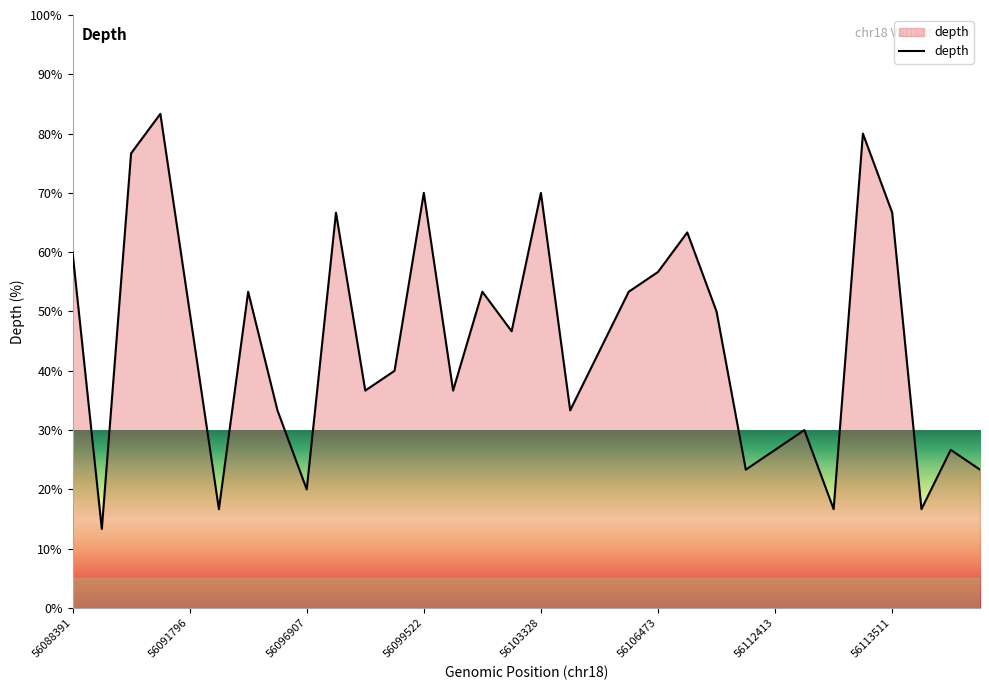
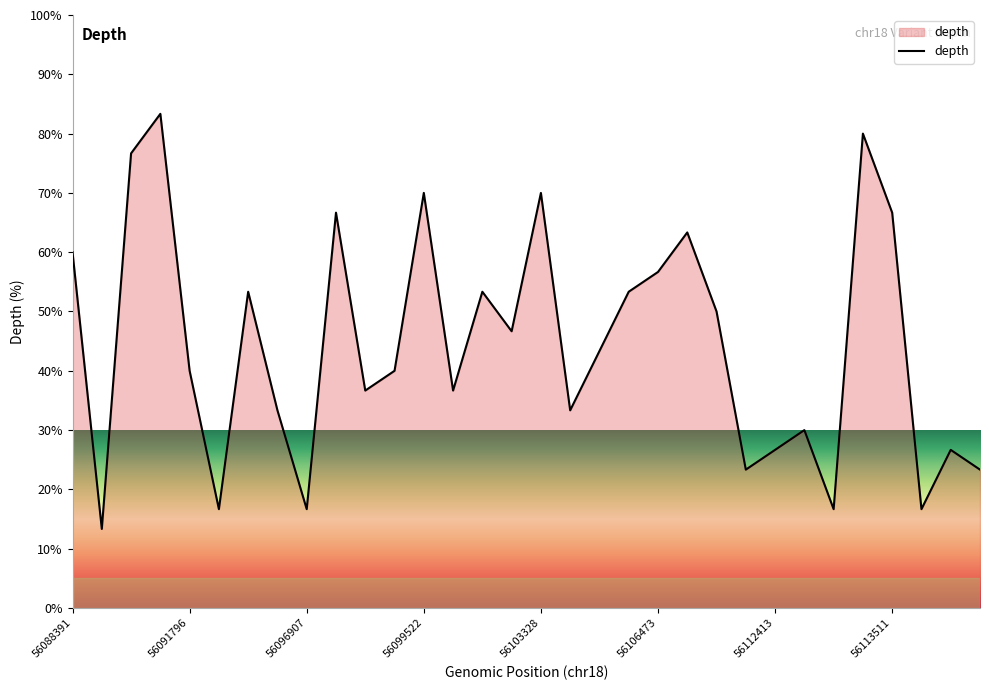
  {
    "56088391": "60%",
-   "56091796": "50%",
-   "56096907": "20%",
+   "56091796": "40%",
+   "56096907": "17%",
    "56099522": "70%",
    "56103328": "70%",
    "56106473": "57%",
    "56112413": "27%",
    "56113511": "67%"
  }
